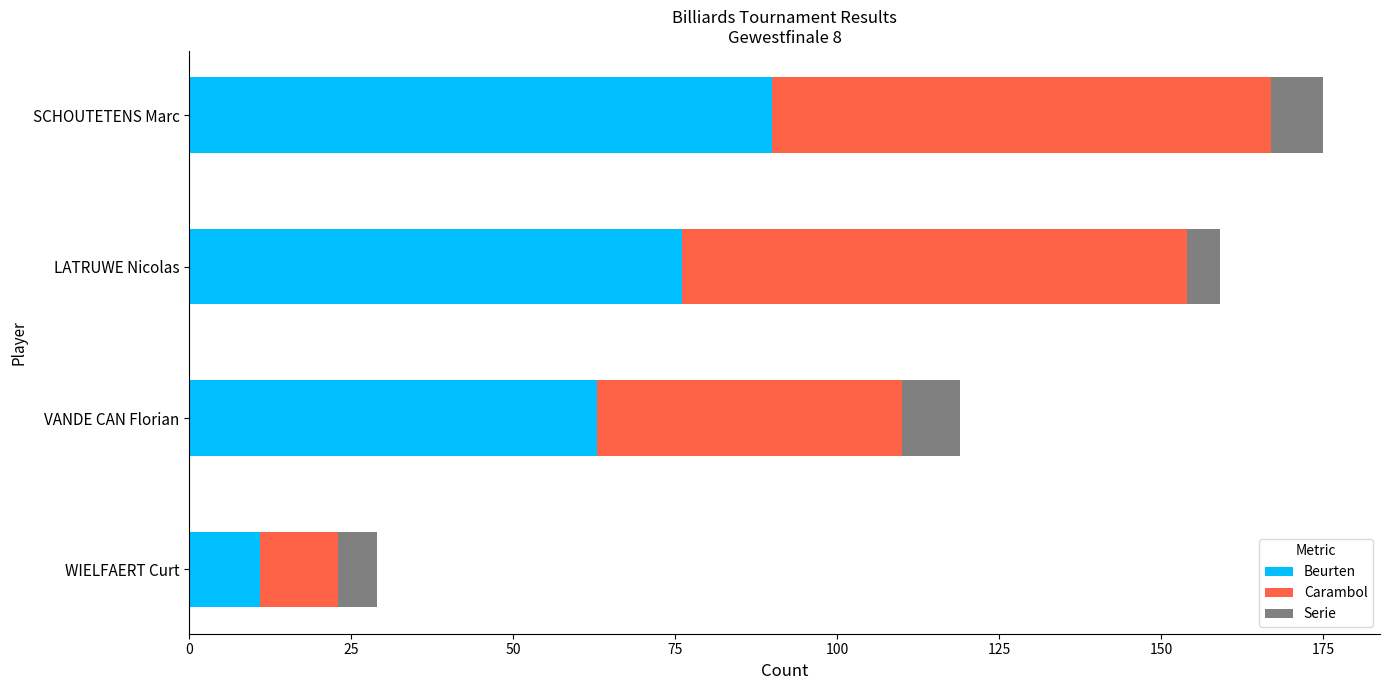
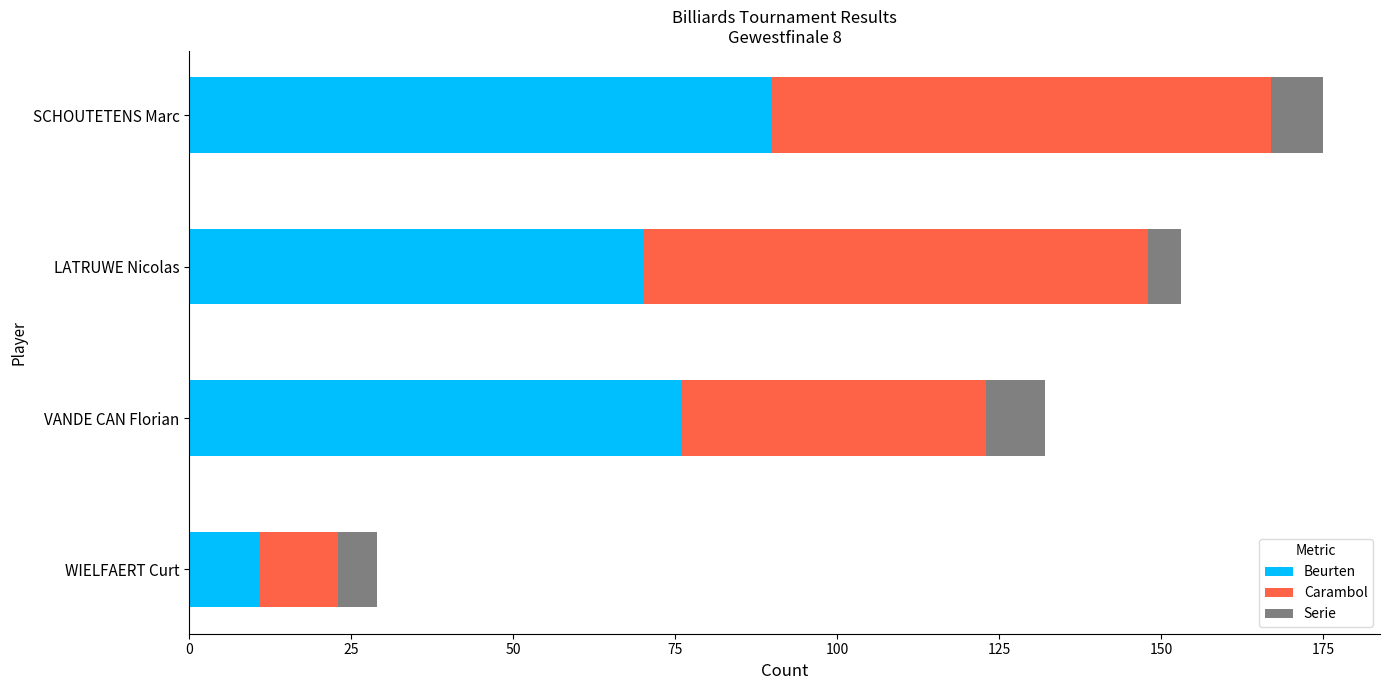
  {
    "Beurten": {
      "SCHOUTETENS Marc": 90,
-     "LATRUWE Nicolas": 76,
-     "VANDE CAN Florian": 63,
+     "LATRUWE Nicolas": 70,
+     "VANDE CAN Florian": 76,
      "WIELFAERT Curt": 11
    },
    "Carambol": {
      "SCHOUTETENS Marc": 77,
      "LATRUWE Nicolas": 78,
      "VANDE CAN Florian": 47,
      "WIELFAERT Curt": 12
    },
    "Serie": {
      "SCHOUTETENS Marc": 8,
      "LATRUWE Nicolas": 5,
      "VANDE CAN Florian": 9,
      "WIELFAERT Curt": 6
    }
  }
